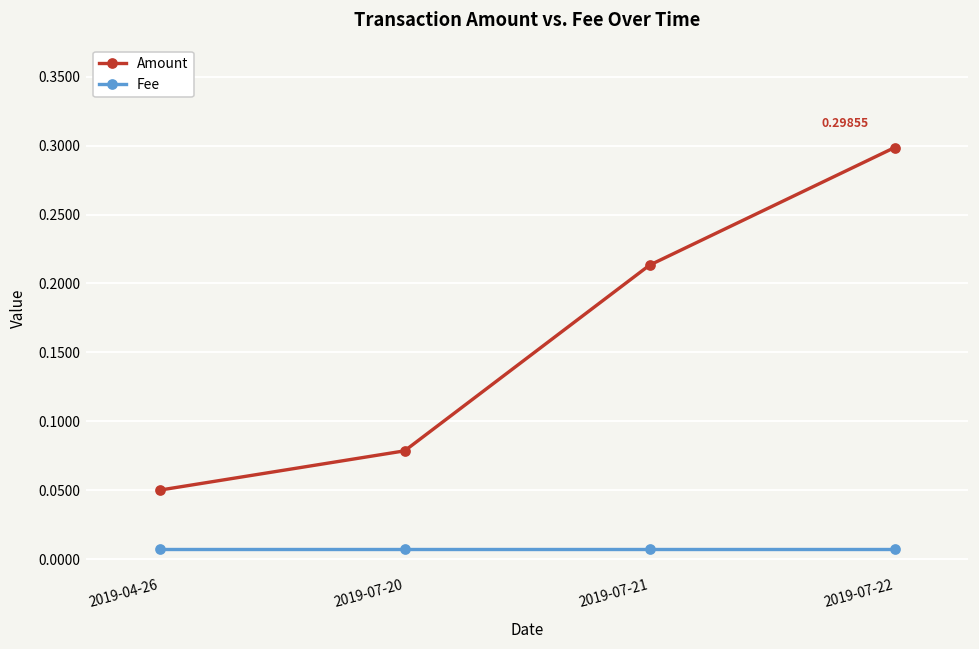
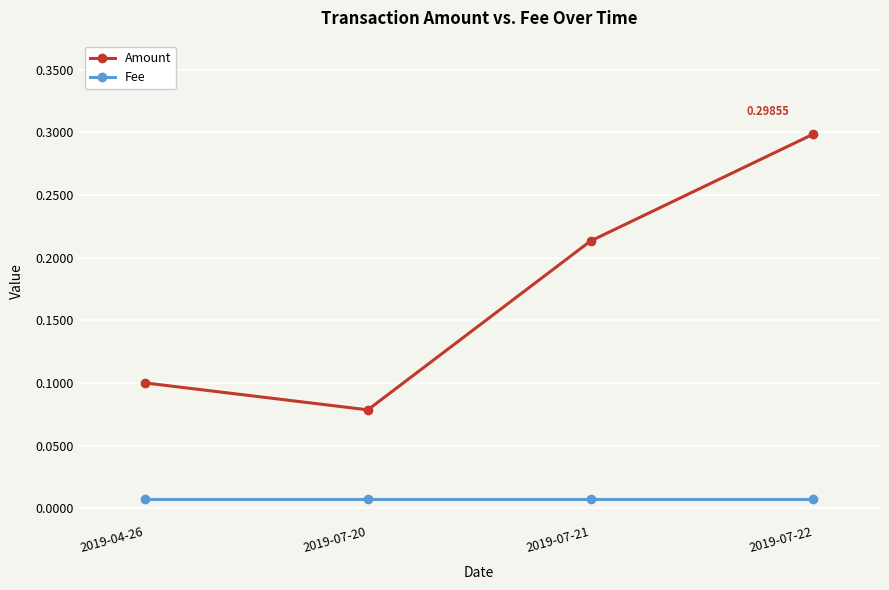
  {
    "Amount": {
-     "2019-04-26": 0.05,
+     "2019-04-26": 0.10,
      "2019-07-20": 0.08,
      "2019-07-21": 0.213,
      "2019-07-22": 0.30
    },
    "Fee": {
      "2019-04-26": 0.007,
      "2019-07-20": 0.007,
      "2019-07-21": 0.007,
      "2019-07-22": 0.007
    }
  }
